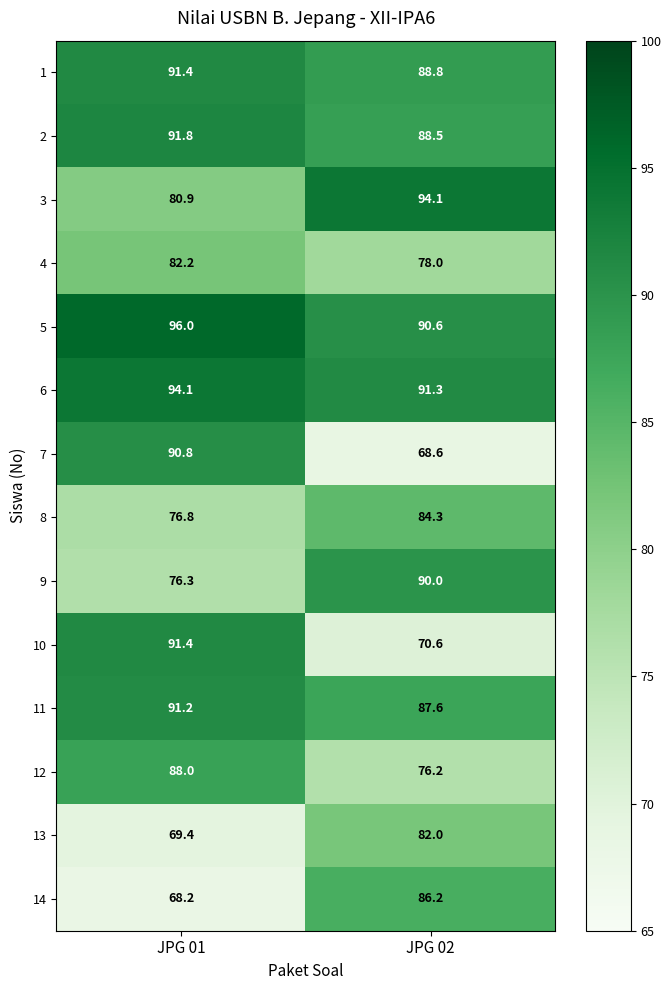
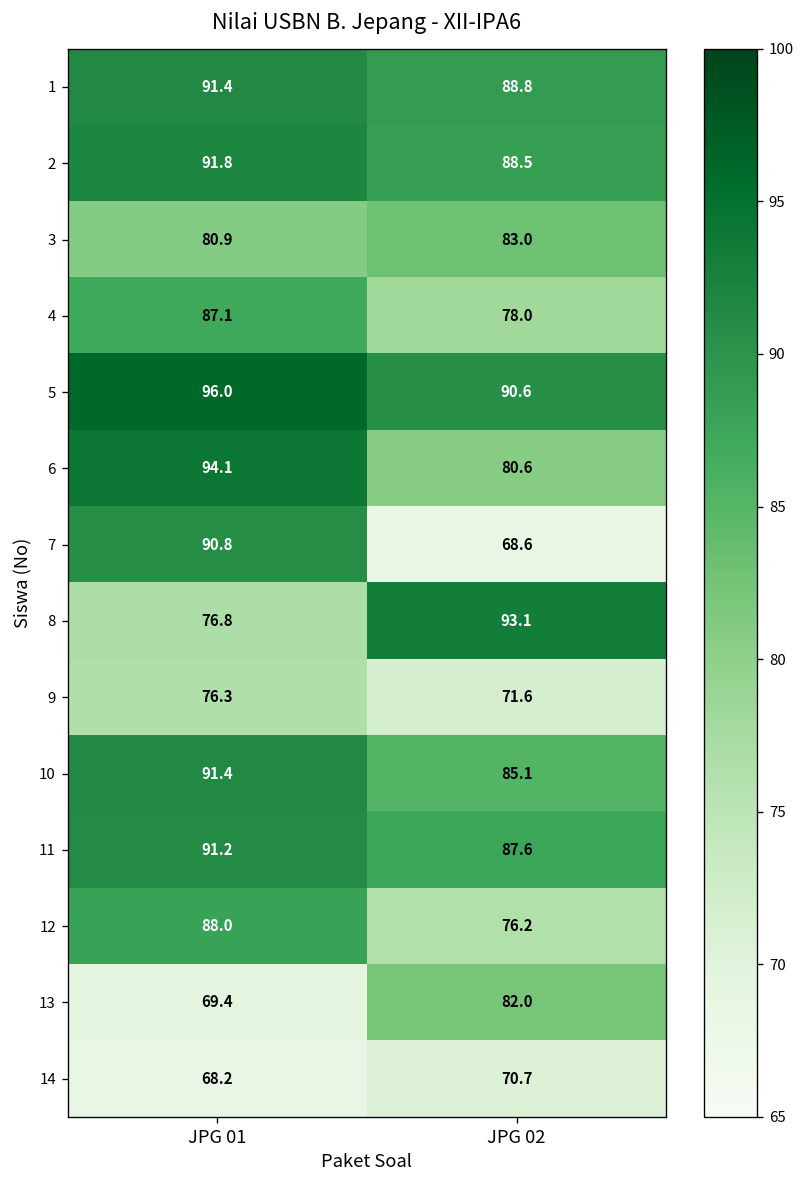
  {
    "1": {
      "JPG 01": 91.4,
      "JPG 02": 88.8
    },
    "2": {
      "JPG 01": 91.8,
      "JPG 02": 88.5
    },
    "3": {
      "JPG 01": 80.9,
-     "JPG 02": 94.1
+     "JPG 02": 83.0
    },
    "4": {
-     "JPG 01": 82.2,
+     "JPG 01": 87.1,
      "JPG 02": 78.0
    },
    "5": {
      "JPG 01": 96.0,
      "JPG 02": 90.6
    },
    "6": {
      "JPG 01": 94.1,
-     "JPG 02": 91.3
+     "JPG 02": 80.6
    },
    "7": {
      "JPG 01": 90.8,
      "JPG 02": 68.6
    },
    "8": {
      "JPG 01": 76.8,
-     "JPG 02": 84.3
+     "JPG 02": 93.1
    },
    "9": {
      "JPG 01": 76.3,
-     "JPG 02": 90.0
+     "JPG 02": 71.6
    },
    "10": {
      "JPG 01": 91.4,
-     "JPG 02": 70.6
+     "JPG 02": 85.1
    },
    "11": {
      "JPG 01": 91.2,
      "JPG 02": 87.6
    },
    "12": {
      "JPG 01": 88.0,
      "JPG 02": 76.2
    },
    "13": {
      "JPG 01": 69.4,
      "JPG 02": 82.0
    },
    "14": {
      "JPG 01": 68.2,
-     "JPG 02": 86.2
+     "JPG 02": 70.7
    }
  }
